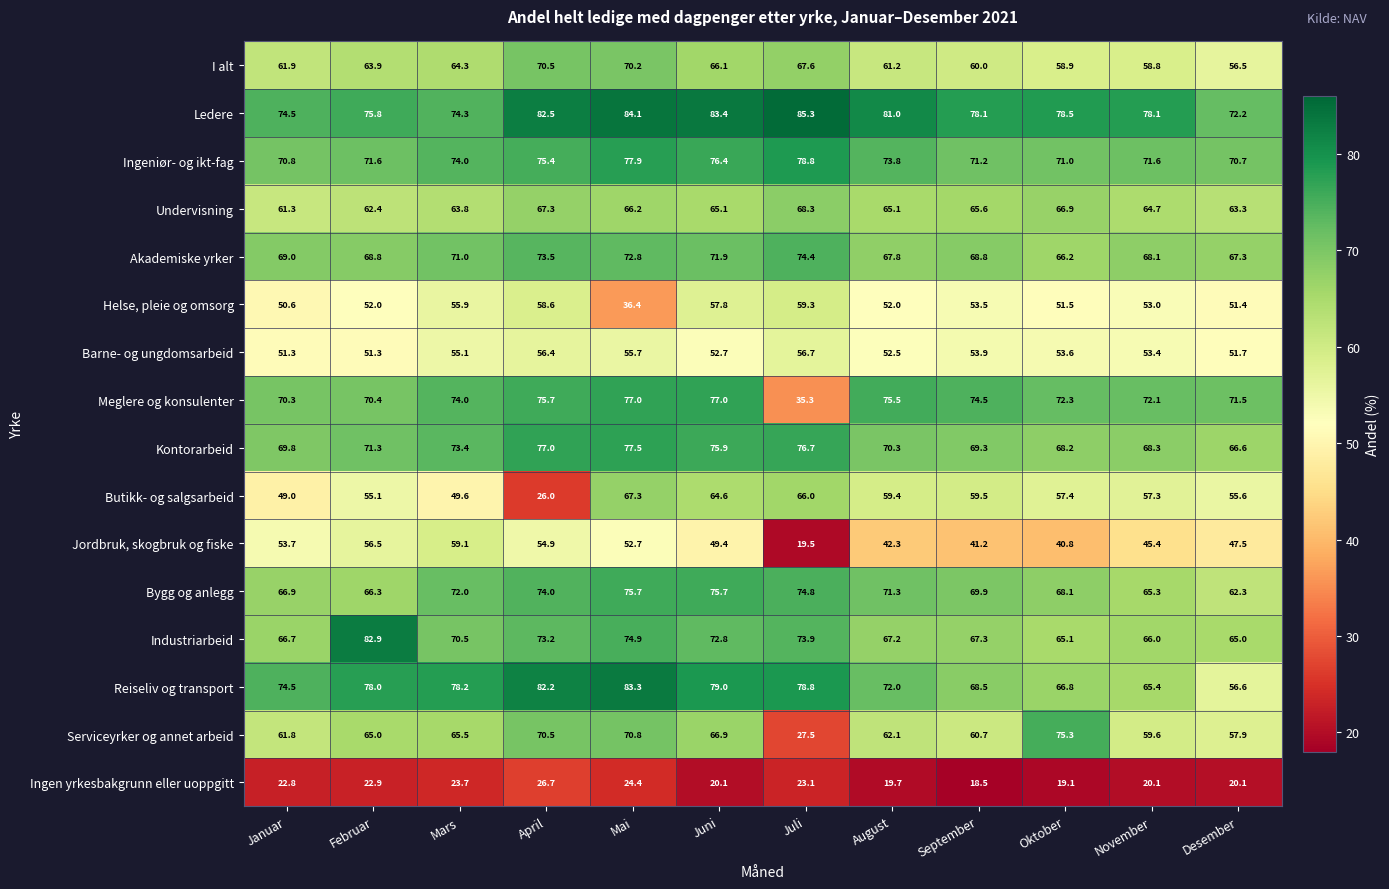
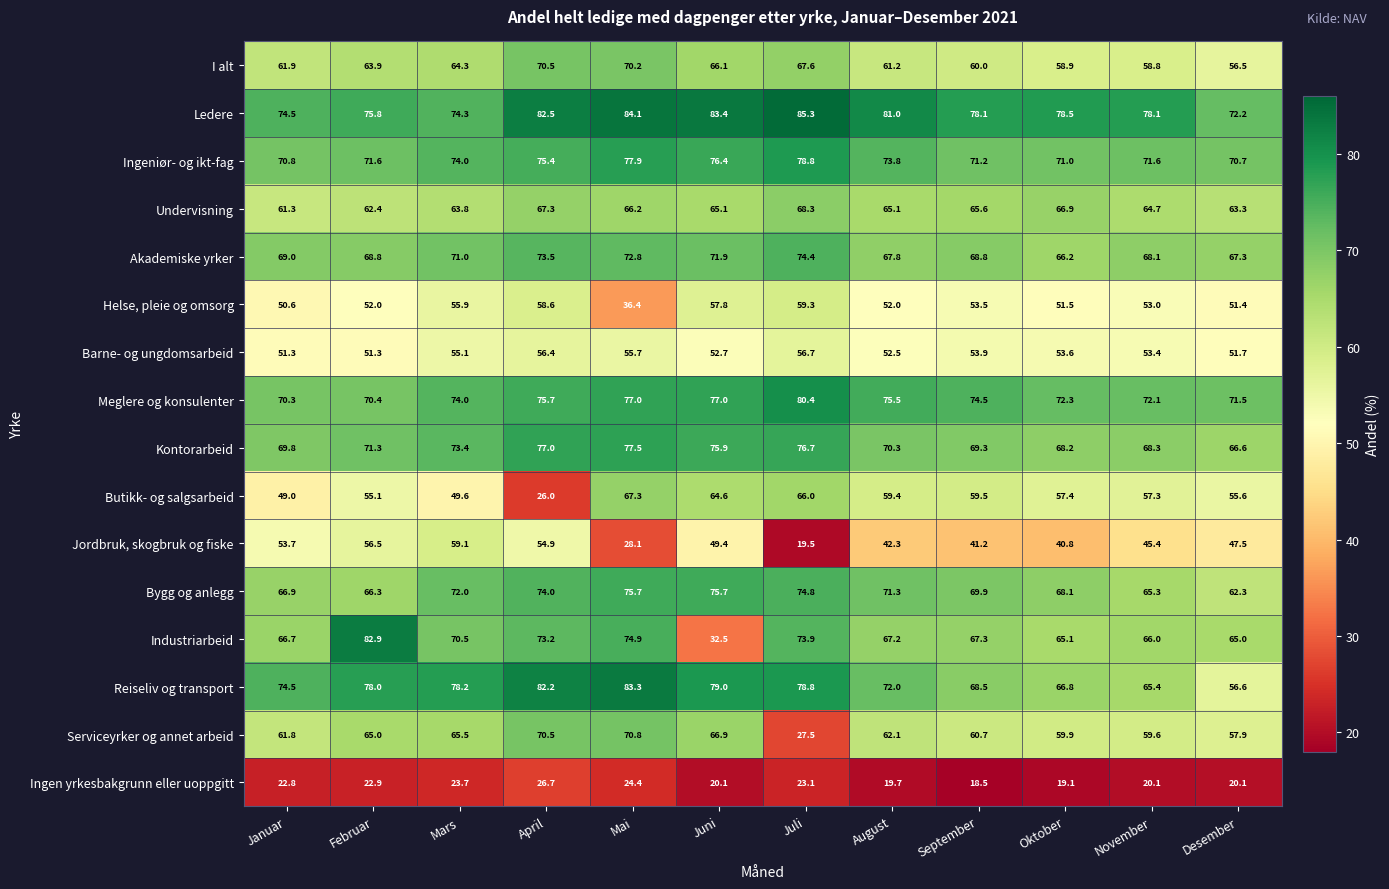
  {
    "I alt": {
      "Januar": 61.9,
      "Februar": 63.9,
      "Mars": 64.3,
      "April": 70.5,
      "Mai": 70.2,
      "Juni": 66.1,
      "Juli": 67.6,
      "August": 61.2,
      "September": 60.0,
      "Oktober": 58.9,
      "November": 58.8,
      "Desember": 56.5
    },
    "Ledere": {
      "Januar": 74.5,
      "Februar": 75.8,
      "Mars": 74.3,
      "April": 82.5,
      "Mai": 84.1,
      "Juni": 83.4,
      "Juli": 85.3,
      "August": 81.0,
      "September": 78.1,
      "Oktober": 78.5,
      "November": 78.1,
      "Desember": 72.2
    },
    "Ingeniør- og ikt-fag": {
      "Januar": 70.8,
      "Februar": 71.6,
      "Mars": 74.0,
      "April": 75.4,
      "Mai": 77.9,
      "Juni": 76.4,
      "Juli": 78.8,
      "August": 73.8,
      "September": 71.2,
      "Oktober": 71.0,
      "November": 71.6,
      "Desember": 70.7
    },
    "Undervisning": {
      "Januar": 61.3,
      "Februar": 62.4,
      "Mars": 63.8,
      "April": 67.3,
      "Mai": 66.2,
      "Juni": 65.1,
      "Juli": 68.3,
      "August": 65.1,
      "September": 65.6,
      "Oktober": 66.9,
      "November": 64.7,
      "Desember": 63.3
    },
    "Akademiske yrker": {
      "Januar": 69.0,
      "Februar": 68.8,
      "Mars": 71.0,
      "April": 73.5,
      "Mai": 72.8,
      "Juni": 71.9,
      "Juli": 74.4,
      "August": 67.8,
      "September": 68.8,
      "Oktober": 66.2,
      "November": 68.1,
      "Desember": 67.3
    },
    "Helse, pleie og omsorg": {
      "Januar": 50.6,
      "Februar": 52.0,
      "Mars": 55.9,
      "April": 58.6,
      "Mai": 36.4,
      "Juni": 57.8,
      "Juli": 59.3,
      "August": 52.0,
      "September": 53.5,
      "Oktober": 51.5,
      "November": 53.0,
      "Desember": 51.4
    },
    "Barne- og ungdomsarbeid": {
      "Januar": 51.3,
      "Februar": 51.3,
      "Mars": 55.1,
      "April": 56.4,
      "Mai": 55.7,
      "Juni": 52.7,
      "Juli": 56.7,
      "August": 52.5,
      "September": 53.9,
      "Oktober": 53.6,
      "November": 53.4,
      "Desember": 51.7
    },
    "Meglere og konsulenter": {
      "Januar": 70.3,
      "Februar": 70.4,
      "Mars": 74.0,
      "April": 75.7,
      "Mai": 77.0,
      "Juni": 77.0,
-     "Juli": 35.3,
+     "Juli": 80.4,
      "August": 75.5,
      "September": 74.5,
      "Oktober": 72.3,
      "November": 72.1,
      "Desember": 71.5
    },
    "Kontorarbeid": {
      "Januar": 69.8,
      "Februar": 71.3,
      "Mars": 73.4,
      "April": 77.0,
      "Mai": 77.5,
      "Juni": 75.9,
      "Juli": 76.7,
      "August": 70.3,
      "September": 69.3,
      "Oktober": 68.2,
      "November": 68.3,
      "Desember": 66.6
    },
    "Butikk- og salgsarbeid": {
      "Januar": 49.0,
      "Februar": 55.1,
      "Mars": 49.6,
      "April": 26.0,
      "Mai": 67.3,
      "Juni": 64.6,
      "Juli": 66.0,
      "August": 59.4,
      "September": 59.5,
      "Oktober": 57.4,
      "November": 57.3,
      "Desember": 55.6
    },
    "Jordbruk, skogbruk og fiske": {
      "Januar": 53.7,
      "Februar": 56.5,
      "Mars": 59.1,
      "April": 54.9,
-     "Mai": 52.7,
+     "Mai": 28.1,
      "Juni": 49.4,
      "Juli": 19.5,
      "August": 42.3,
      "September": 41.2,
      "Oktober": 40.8,
      "November": 45.4,
      "Desember": 47.5
    },
    "Bygg og anlegg": {
      "Januar": 66.9,
      "Februar": 66.3,
      "Mars": 72.0,
      "April": 74.0,
      "Mai": 75.7,
      "Juni": 75.7,
      "Juli": 74.8,
      "August": 71.3,
      "September": 69.9,
      "Oktober": 68.1,
      "November": 65.3,
      "Desember": 62.3
    },
    "Industriarbeid": {
      "Januar": 66.7,
      "Februar": 82.9,
      "Mars": 70.5,
      "April": 73.2,
      "Mai": 74.9,
-     "Juni": 72.8,
+     "Juni": 32.5,
      "Juli": 73.9,
      "August": 67.2,
      "September": 67.3,
      "Oktober": 65.1,
      "November": 66.0,
      "Desember": 65.0
    },
    "Reiseliv og transport": {
      "Januar": 74.5,
      "Februar": 78.0,
      "Mars": 78.2,
      "April": 82.2,
      "Mai": 83.3,
      "Juni": 79.0,
      "Juli": 78.8,
      "August": 72.0,
      "September": 68.5,
      "Oktober": 66.8,
      "November": 65.4,
      "Desember": 56.6
    },
    "Serviceyrker og annet arbeid": {
      "Januar": 61.8,
      "Februar": 65.0,
      "Mars": 65.5,
      "April": 70.5,
      "Mai": 70.8,
      "Juni": 66.9,
      "Juli": 27.5,
      "August": 62.1,
      "September": 60.7,
-     "Oktober": 75.3,
+     "Oktober": 59.9,
      "November": 59.6,
      "Desember": 57.9
    },
    "Ingen yrkesbakgrunn eller uoppgitt": {
      "Januar": 22.8,
      "Februar": 22.9,
      "Mars": 23.7,
      "April": 26.7,
      "Mai": 24.4,
      "Juni": 20.1,
      "Juli": 23.1,
      "August": 19.7,
      "September": 18.5,
      "Oktober": 19.1,
      "November": 20.1,
      "Desember": 20.1
    }
  }
